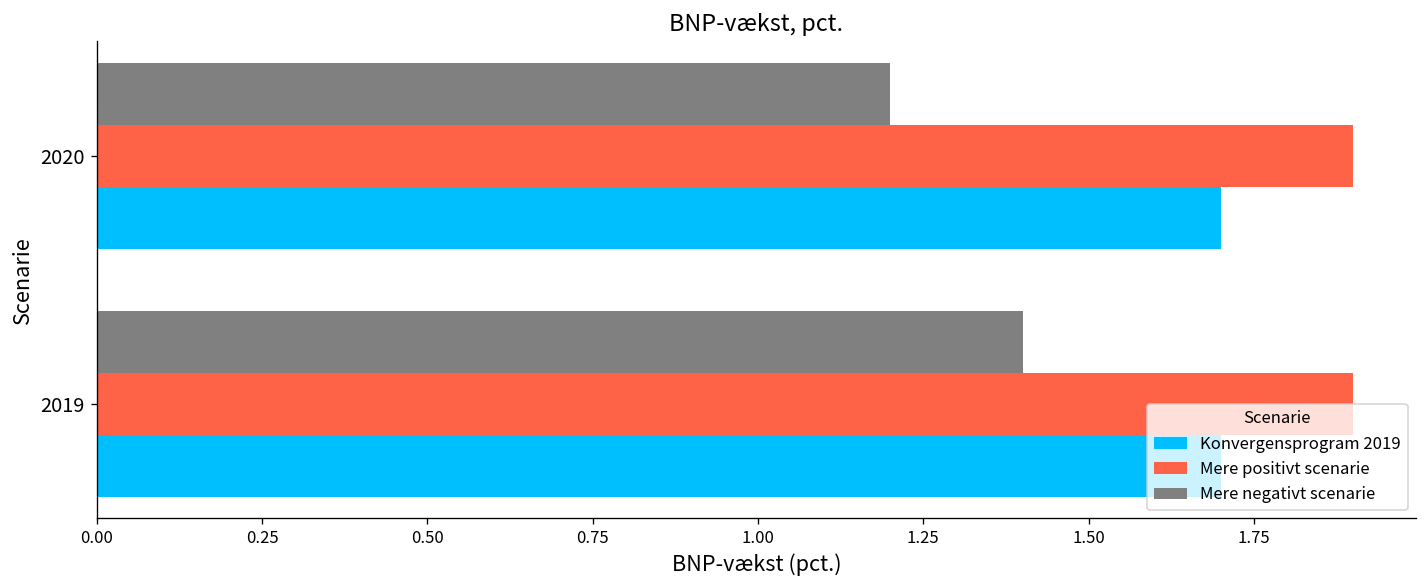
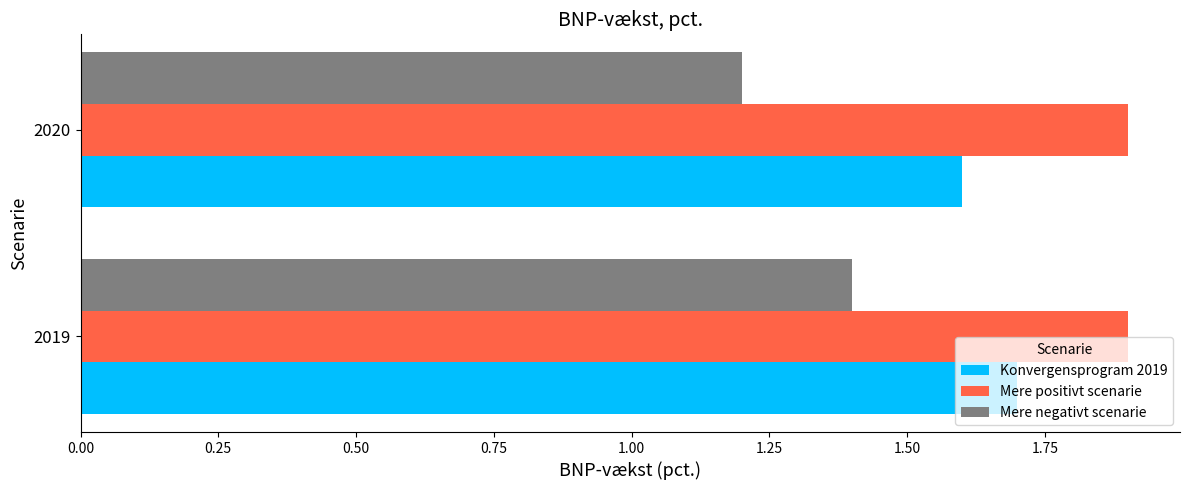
  {
    "Konvergensprogram 2019": {
-     "2020": 1.7
+     "2020": 1.6
    },
    "Mere positivt scenarie": {
      "2020": 1.9,
      "2019": 1.9
    },
    "Mere negativt scenarie": {
      "2020": 1.2,
      "2019": 1.4
    }
  }
